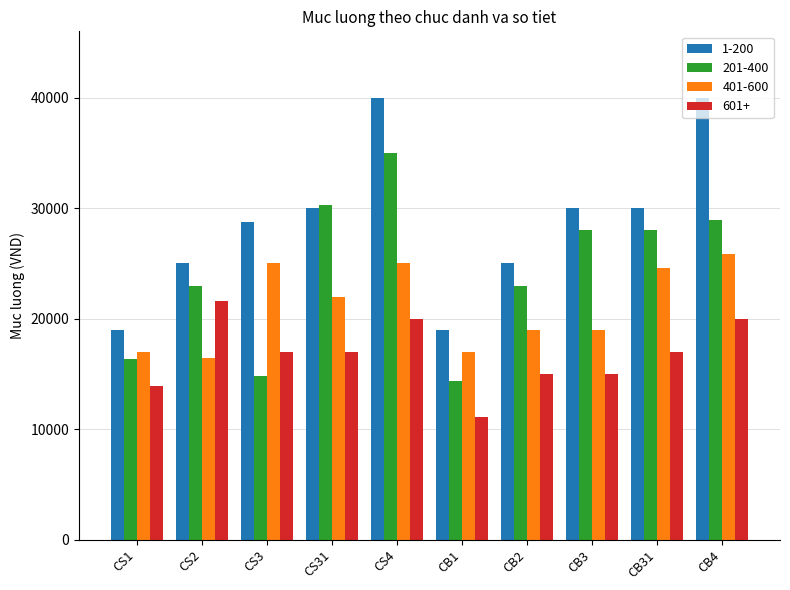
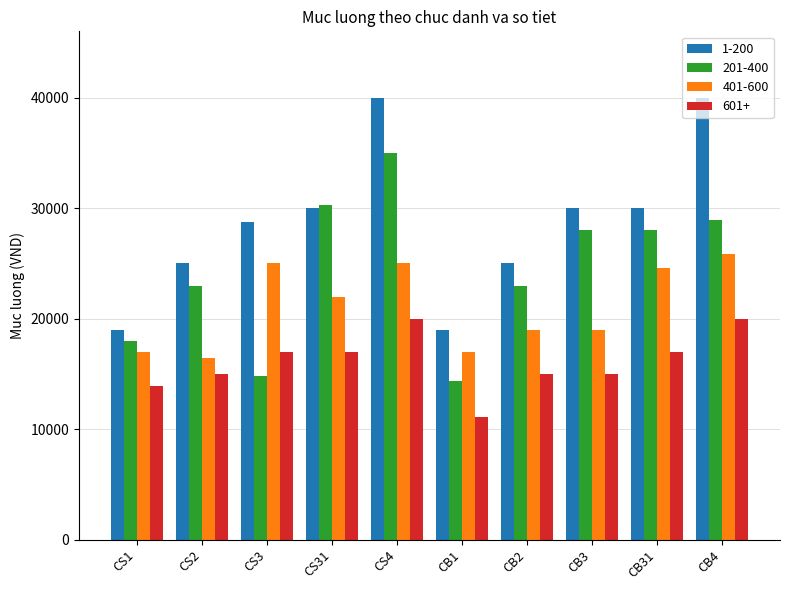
  {
    "1-200": {
      "CS1": 19000,
      "CS2": 25000,
      "CS3": 28800,
      "CS31": 30000,
      "CS4": 40000,
      "CB1": 19000,
      "CB2": 25000,
      "CB3": 30000,
      "CB31": 30000
    },
    "201-400": {
-     "CS1": 16400,
+     "CS1": 18000,
      "CS2": 23000,
      "CS3": 14800,
      "CS31": 30300,
      "CS4": 35000,
      "CB1": 14300,
      "CB2": 23000,
      "CB3": 28000,
      "CB31": 28000,
      "CB4": 29000
    },
    "401-600": {
      "CS1": 17000,
      "CS2": 16500,
      "CS3": 25100,
      "CS31": 22000,
      "CS4": 25000,
      "CB1": 17000,
      "CB2": 19000,
      "CB3": 19000,
      "CB31": 24500,
      "CB4": 25900
    },
    "601+": {
      "CS1": 13900,
-     "CS2": 21600,
+     "CS2": 15000,
      "CS3": 17000,
      "CS31": 17000,
      "CS4": 20000,
      "CB1": 11100,
      "CB2": 15000,
      "CB3": 15000,
      "CB31": 17000,
      "CB4": 20000
    }
  }
